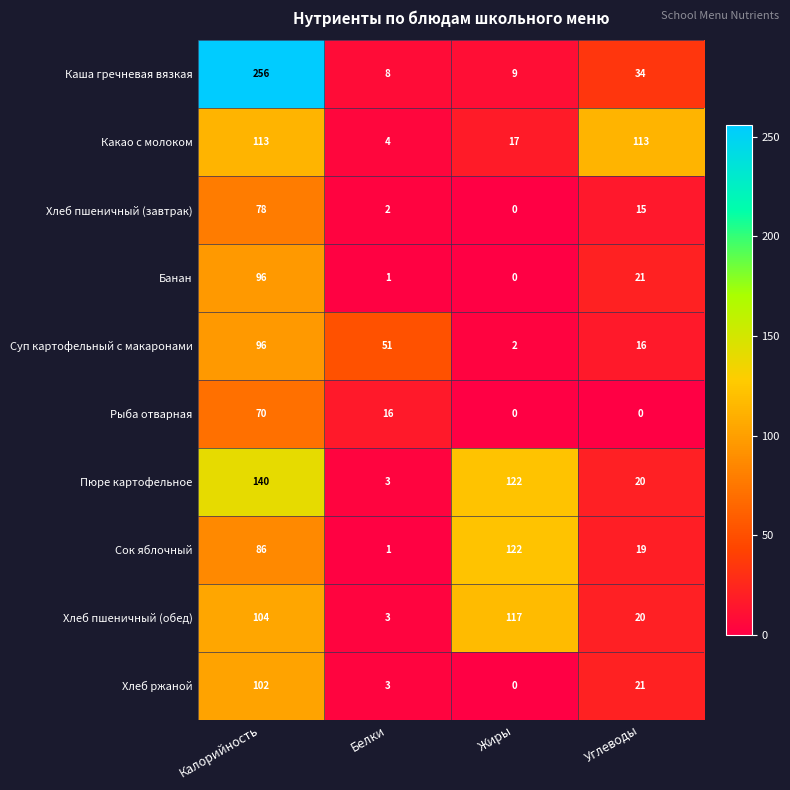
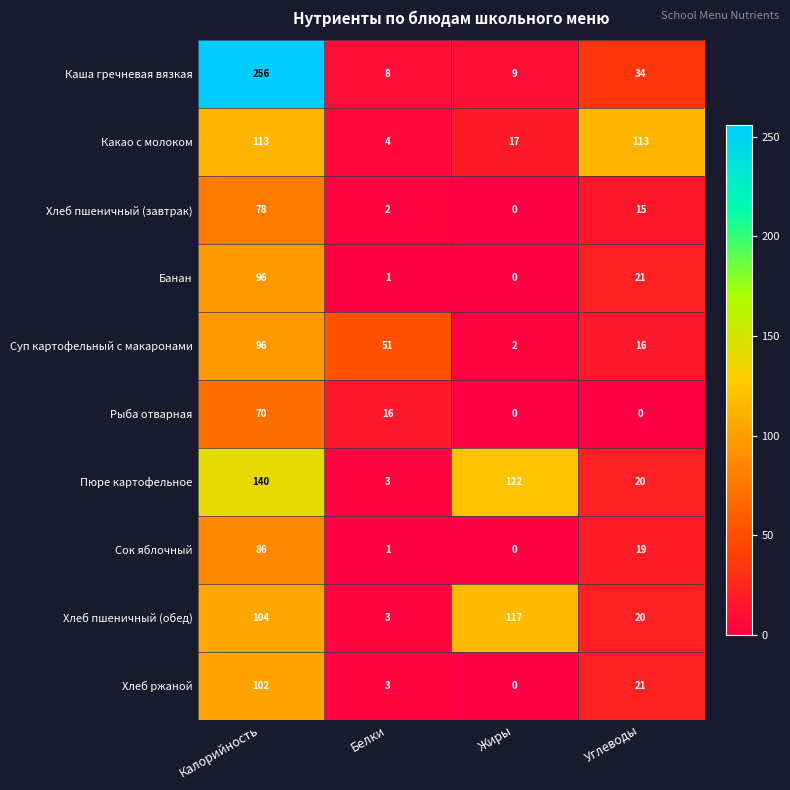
  {
    "Каша гречневая вязкая": {
      "Калорийность": 256,
      "Белки": 8,
      "Жиры": 9,
      "Углеводы": 34
    },
    "Какао с молоком": {
      "Калорийность": 113,
      "Белки": 4,
      "Жиры": 17,
      "Углеводы": 113
    },
    "Хлеб пшеничный (завтрак)": {
      "Калорийность": 78,
      "Белки": 2,
      "Жиры": 0,
      "Углеводы": 15
    },
    "Банан": {
      "Калорийность": 96,
      "Белки": 1,
      "Жиры": 0,
      "Углеводы": 21
    },
    "Суп картофельный с макаронами": {
      "Калорийность": 96,
      "Белки": 51,
      "Жиры": 2,
      "Углеводы": 16
    },
    "Рыба отварная": {
      "Калорийность": 70,
      "Белки": 16,
      "Жиры": 0,
      "Углеводы": 0
    },
    "Пюре картофельное": {
      "Калорийность": 140,
      "Белки": 3,
      "Жиры": 122,
      "Углеводы": 20
    },
    "Сок яблочный": {
      "Калорийность": 86,
      "Белки": 1,
-     "Жиры": 122,
+     "Жиры": 0,
      "Углеводы": 19
    },
    "Хлеб пшеничный (обед)": {
      "Калорийность": 104,
      "Белки": 3,
      "Жиры": 117,
      "Углеводы": 20
    },
    "Хлеб ржаной": {
      "Калорийность": 102,
      "Белки": 3,
      "Жиры": 0,
      "Углеводы": 21
    }
  }
